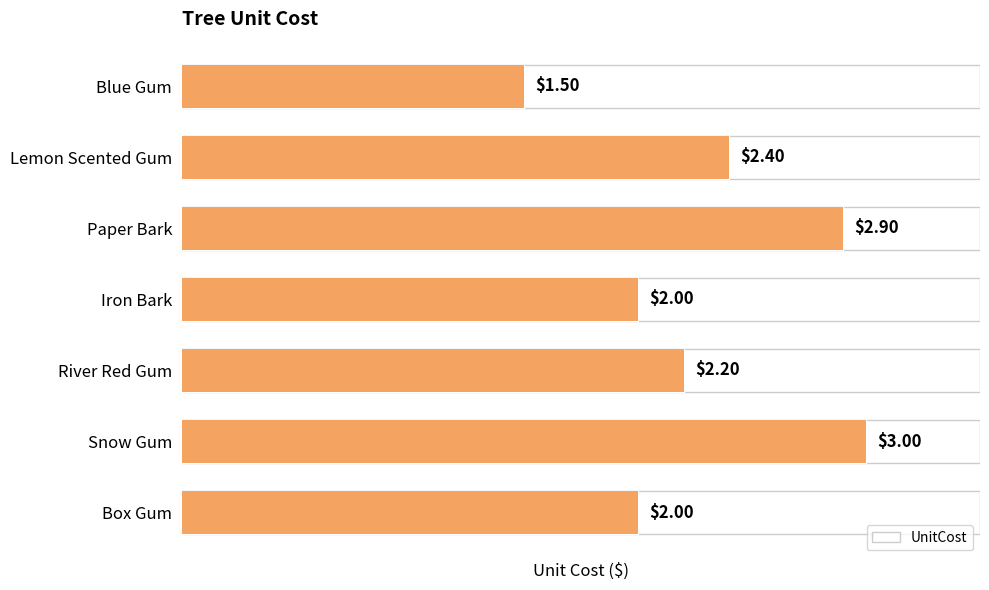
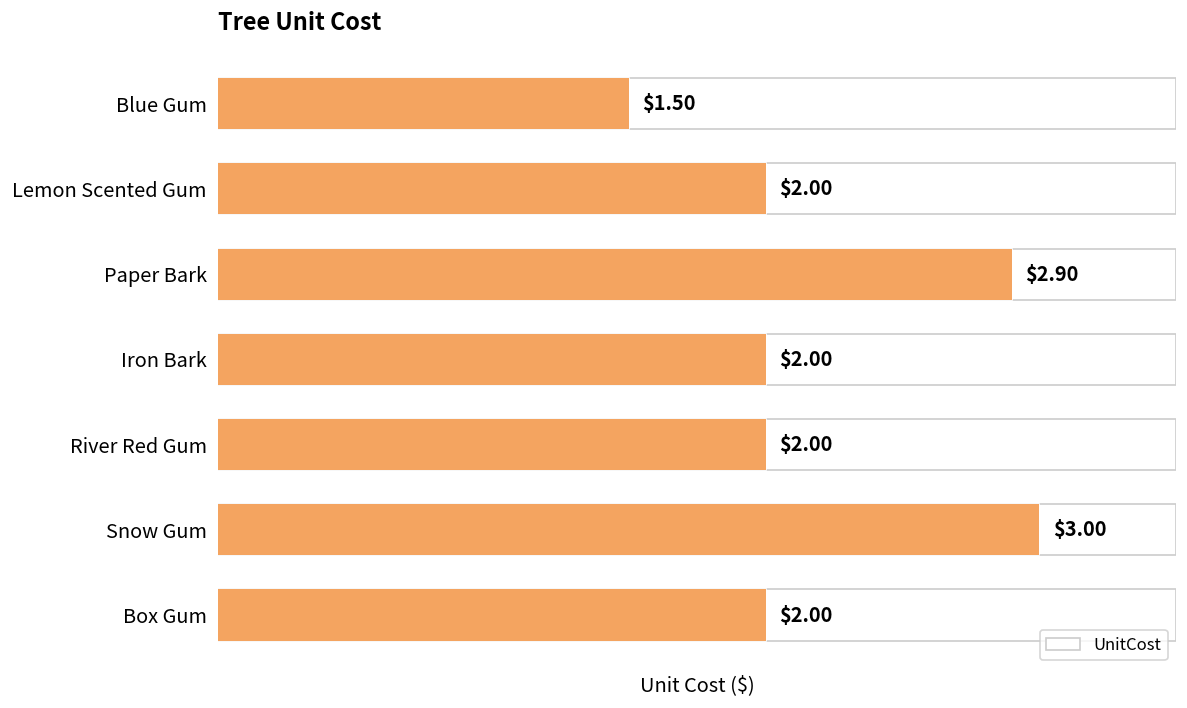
  {
    "Blue Gum": "$1.50",
-   "Lemon Scented Gum": "$2.40",
+   "Lemon Scented Gum": "$2.00",
    "Paper Bark": "$2.90",
    "Iron Bark": "$2.00",
-   "River Red Gum": "$2.20",
+   "River Red Gum": "$2.00",
    "Snow Gum": "$3.00",
    "Box Gum": "$2.00"
  }
